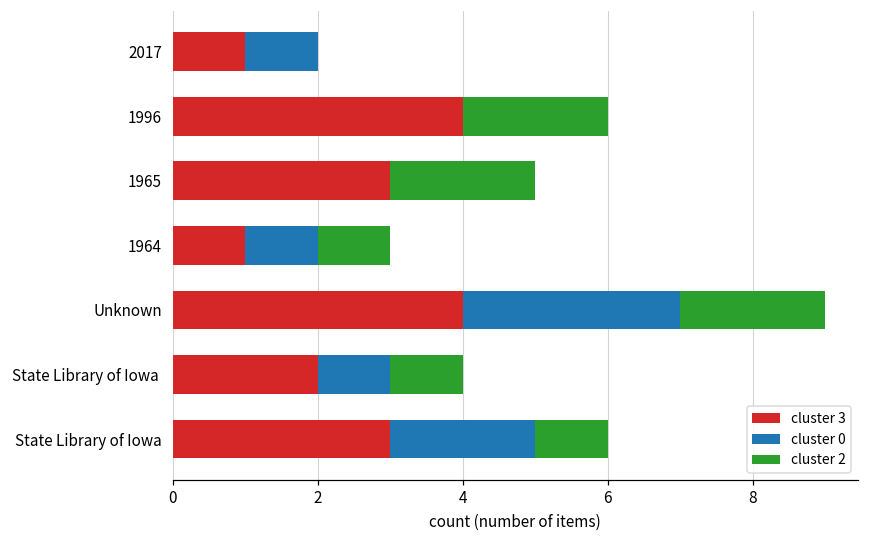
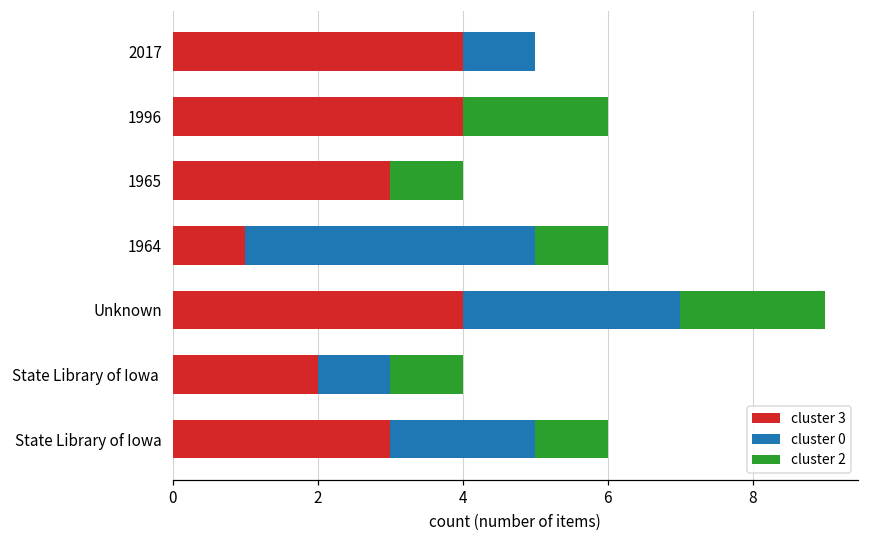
  {
    "cluster 3": {
-     "2017": 1,
+     "2017": 4,
      "1996": 4,
      "1965": 3,
      "1964": 1,
      "Unknown": 4
    },
    "cluster 0": {
      "2017": 1,
      "1996": 0,
      "1965": 0,
-     "1964": 1,
+     "1964": 4,
      "Unknown": 3
    },
    "cluster 2": {
      "2017": 0,
      "1996": 2,
-     "1965": 2,
+     "1965": 1,
      "1964": 1,
      "Unknown": 2
    }
  }
